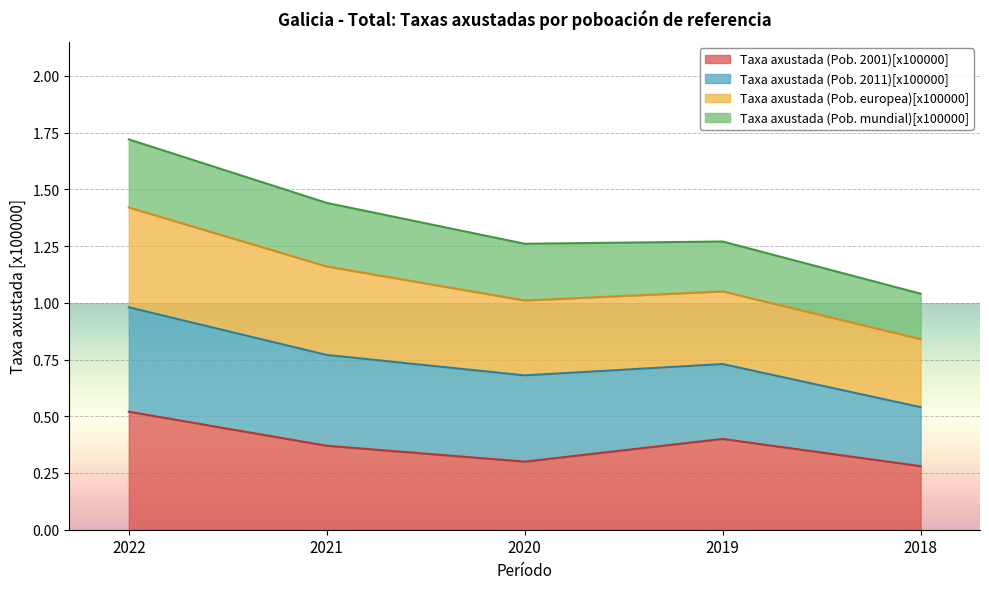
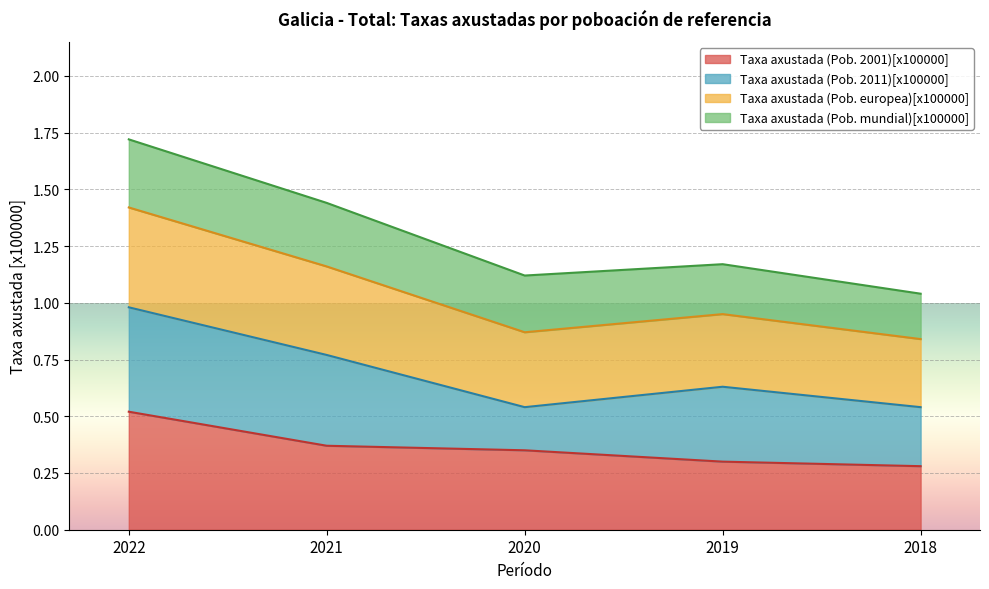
  {
    "Taxa axustada (Pob. 2001)[x100000]": {
      "2022": 0.52,
      "2021": 0.37,
-     "2020": 0.30,
-     "2019": 0.4,
+     "2020": 0.35,
+     "2019": 0.3,
      "2018": 0.28
    },
    "Taxa axustada (Pob. 2011)[x100000]": {
      "2022": 0.46,
      "2021": 0.40,
-     "2020": 0.38,
+     "2020": 0.19,
      "2019": 0.33,
      "2018": 0.26
    },
    "Taxa axustada (Pob. europea)[x100000]": {
      "2022": 0.44,
      "2021": 0.39,
      "2020": 0.33,
      "2019": 0.32,
      "2018": 0.30
    },
    "Taxa axustada (Pob. mundial)[x100000]": {
      "2022": 0.30,
      "2021": 0.28,
      "2020": 0.25,
      "2019": 0.22,
      "2018": 0.20
    }
  }
